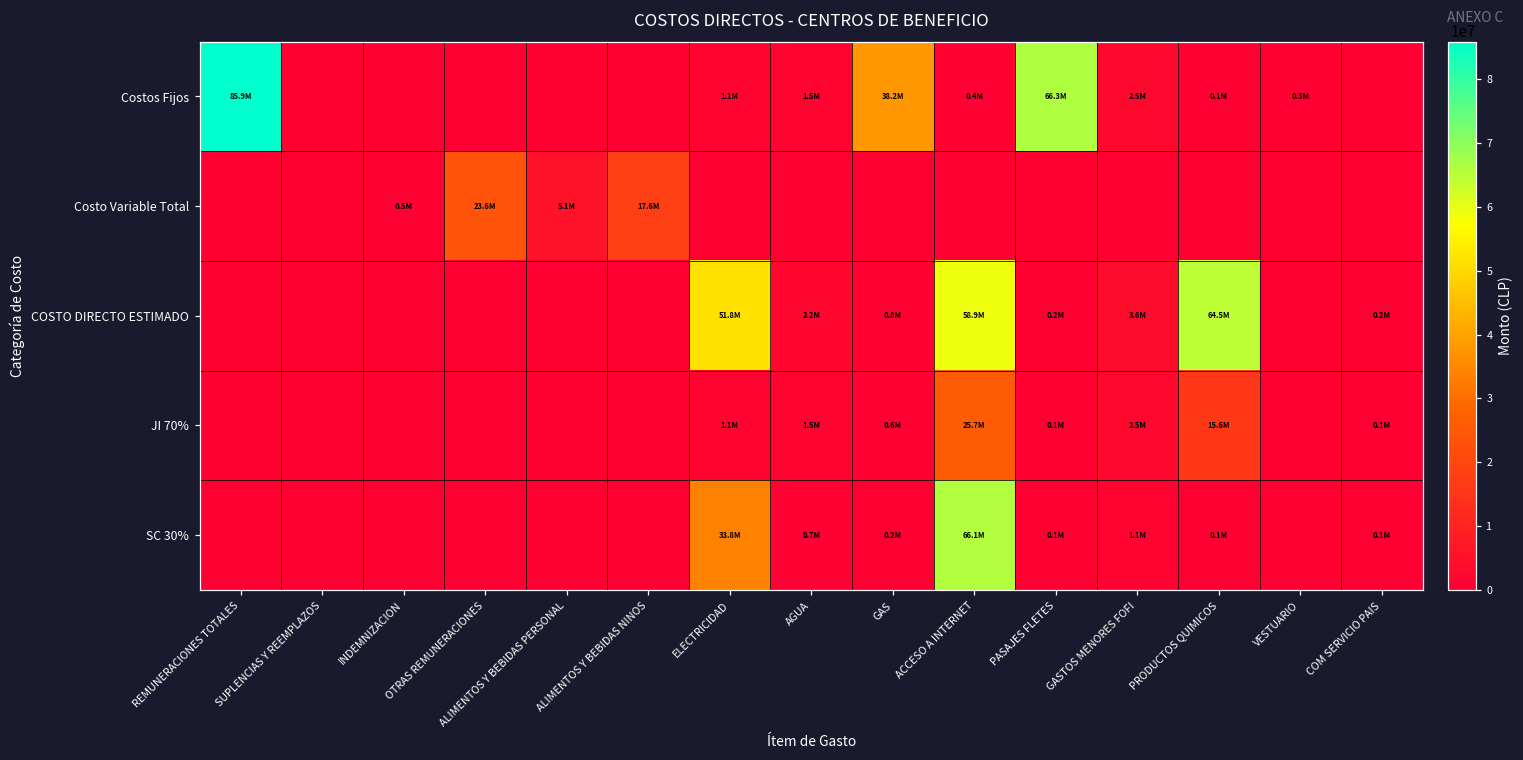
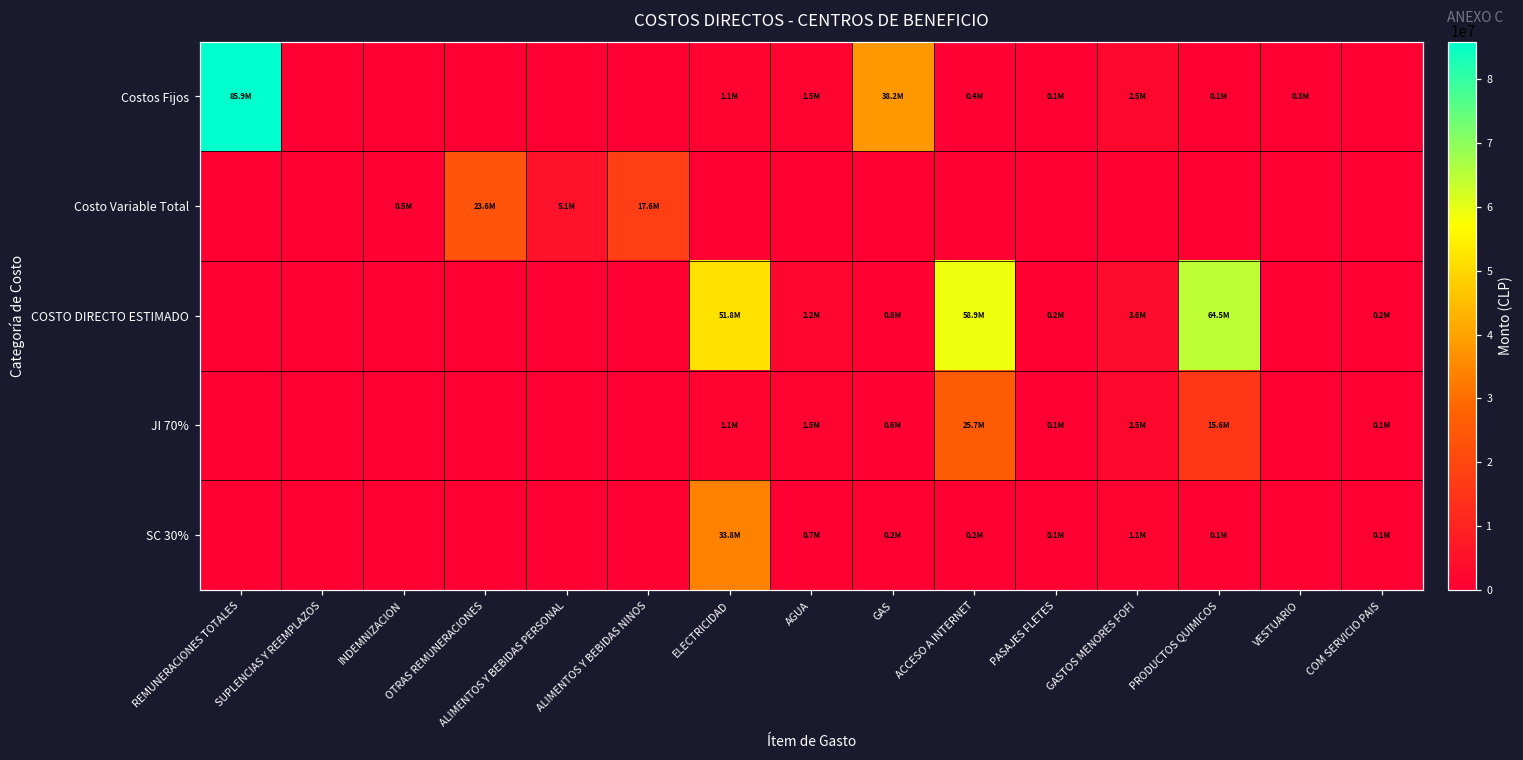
  {
    "Costos Fijos": {
      "REMUNERACIONES TOTALES": "85.9M",
      "ELECTRICIDAD": "1.1M",
      "AGUA": "1.5M",
      "GAS": "38.2M",
      "ACCESO A INTERNET": "0.4M",
-     "PASAJES FLETES": "66.3M",
+     "PASAJES FLETES": "0.1M",
      "GASTOS MENORES FOFI": "2.5M",
      "PRODUCTOS QUIMICOS": "0.1M",
      "VESTUARIO": "0.3M"
    },
    "Costo Variable Total": {
      "INDEMNIZACION": "0.5M",
      "OTRAS REMUNERACIONES": "23.6M",
      "ALIMENTOS Y BEBIDAS PERSONAL": "5.1M",
      "ALIMENTOS Y BEBIDAS NINOS": "17.6M"
    },
    "COSTO DIRECTO ESTIMADO": {
      "ELECTRICIDAD": "51.8M",
      "AGUA": "2.2M",
      "GAS": "0.8M",
      "ACCESO A INTERNET": "58.9M",
      "PASAJES FLETES": "0.2M",
      "GASTOS MENORES FOFI": "3.6M",
      "PRODUCTOS QUIMICOS": "64.5M",
      "COM SERVICIO PAIS": "0.2M"
    },
    "JI 70%": {
      "ELECTRICIDAD": "1.1M",
      "AGUA": "1.5M",
      "GAS": "0.6M",
      "ACCESO A INTERNET": "25.7M",
      "PASAJES FLETES": "0.1M",
      "GASTOS MENORES FOFI": "2.5M",
      "PRODUCTOS QUIMICOS": "15.6M",
      "COM SERVICIO PAIS": "0.1M"
    },
    "SC 30%": {
      "ELECTRICIDAD": "33.8M",
      "AGUA": "0.7M",
      "GAS": "0.2M",
-     "ACCESO A INTERNET": "66.1M",
+     "ACCESO A INTERNET": "0.2M",
      "PASAJES FLETES": "0.1M",
      "GASTOS MENORES FOFI": "1.1M",
      "PRODUCTOS QUIMICOS": "0.1M",
      "COM SERVICIO PAIS": "0.1M"
    }
  }
